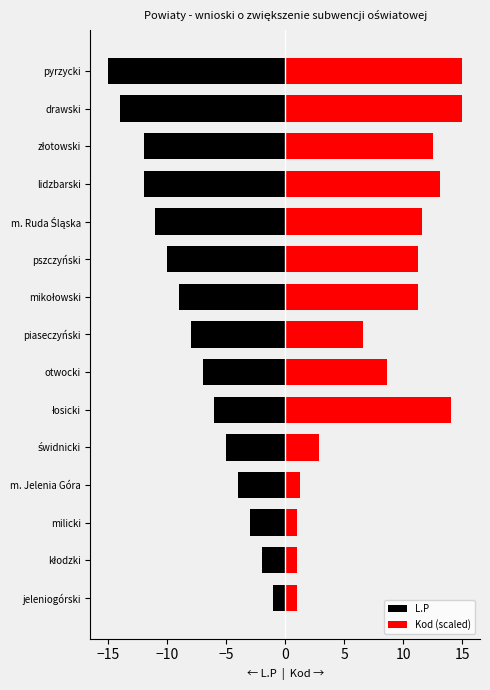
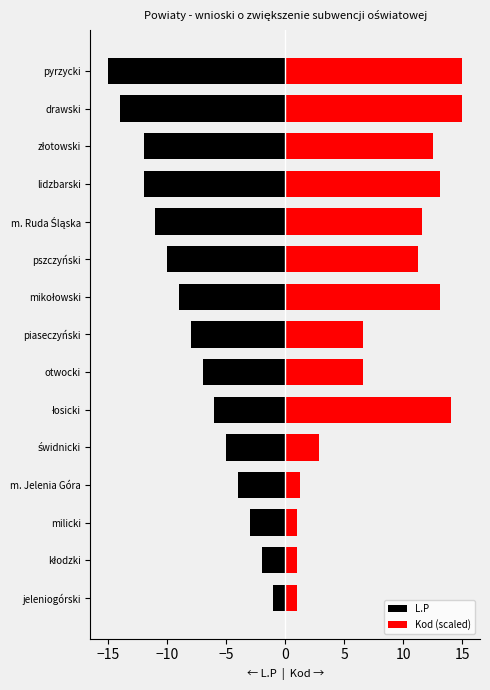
  {
    "L.P": {
      "pyrzycki": -15.0,
      "drawski": -14.0,
      "złotowski": -12.0,
      "lidzbarski": -12.0,
      "m. Ruda Śląska": -11.0,
      "pszczyński": -10.0,
      "mikołowski": -9.0,
      "piaseczyński": -8.0,
      "otwocki": -7.0,
      "łosicki": -6.0,
      "świdnicki": -5.0,
      "m. Jelenia Góra": -4.0,
      "milicki": -3.0,
      "kłodzki": -2.0,
      "jeleniogórski": -1.0
    },
    "Kod (scaled)": {
      "pyrzycki": 15.0,
      "drawski": 15.0,
      "złotowski": 12.5,
      "lidzbarski": 13.1,
      "m. Ruda Śląska": 11.5,
      "pszczyński": 11.3,
-     "mikołowski": 11.2,
+     "mikołowski": 13.1,
      "piaseczyński": 6.6,
-     "otwocki": 8.7,
+     "otwocki": 6.6,
      "łosicki": 14.1,
      "świdnicki": 2.9,
      "m. Jelenia Góra": 1.2,
      "milicki": 1.0,
      "kłodzki": 1.0,
      "jeleniogórski": 1.0
    }
  }
